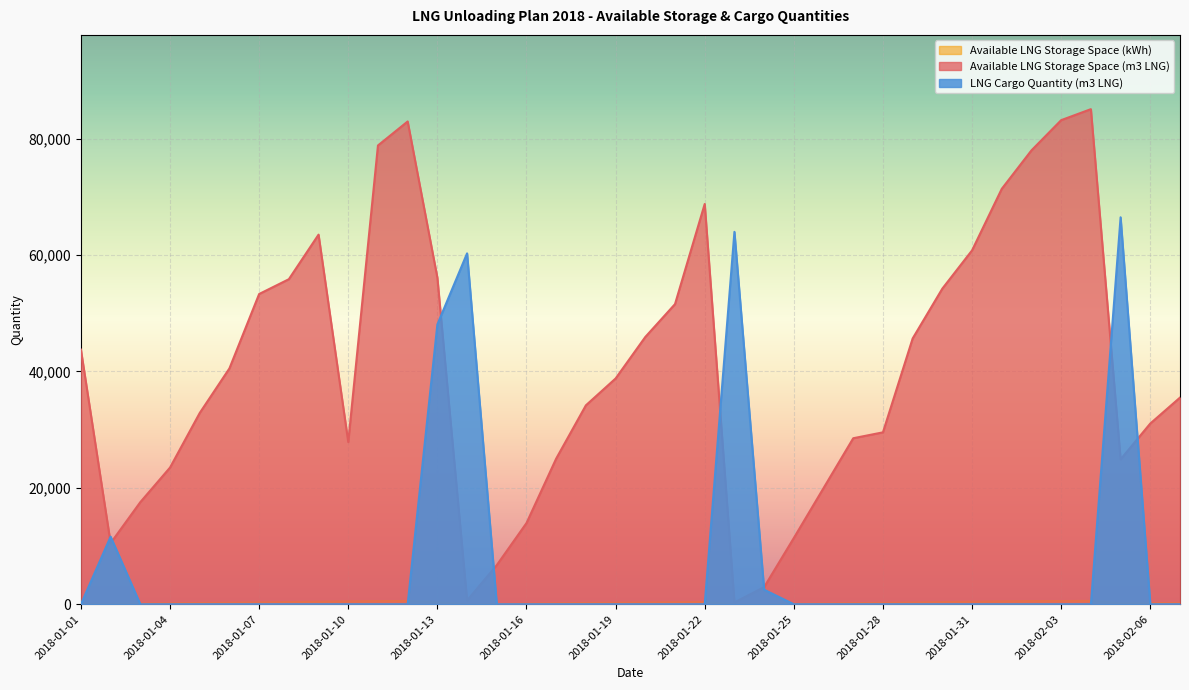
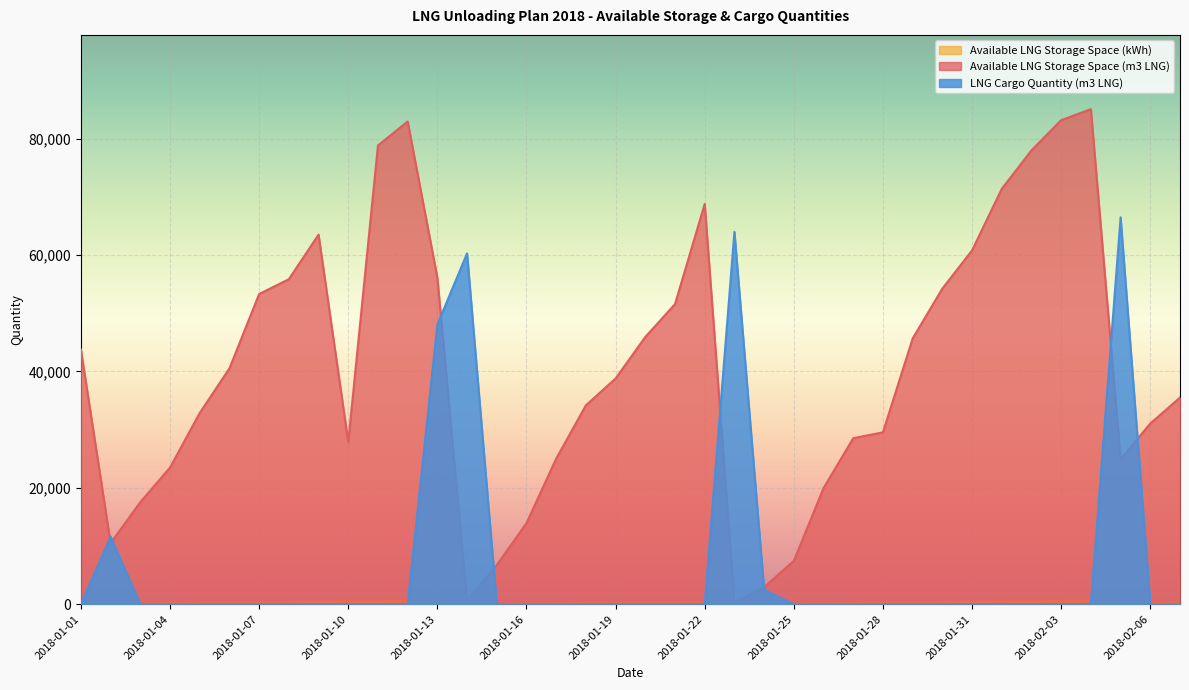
  {
    "Available LNG Storage Space (kWh)": {
      "2018-01-10": "0",
      "2018-01-13": "0",
      "2018-02-03": "1,000"
    },
    "Available LNG Storage Space (m3 LNG)": {
      "2018-01-01": "44,000",
      "2018-01-04": "23,000",
      "2018-01-07": "53,000",
      "2018-01-10": "28,000",
      "2018-01-13": "56,000",
      "2018-01-16": "14,000",
      "2018-01-19": "39,000",
      "2018-01-22": "69,000",
-     "2018-01-25": "11,000",
+     "2018-01-25": "7,000",
      "2018-01-28": "30,000",
      "2018-01-31": "61,000",
      "2018-02-03": "83,000",
      "2018-02-06": "31,000"
    },
    "LNG Cargo Quantity (m3 LNG)": {
      "2018-01-10": "0",
      "2018-01-13": "48,000",
      "2018-02-03": "0"
    }
  }
